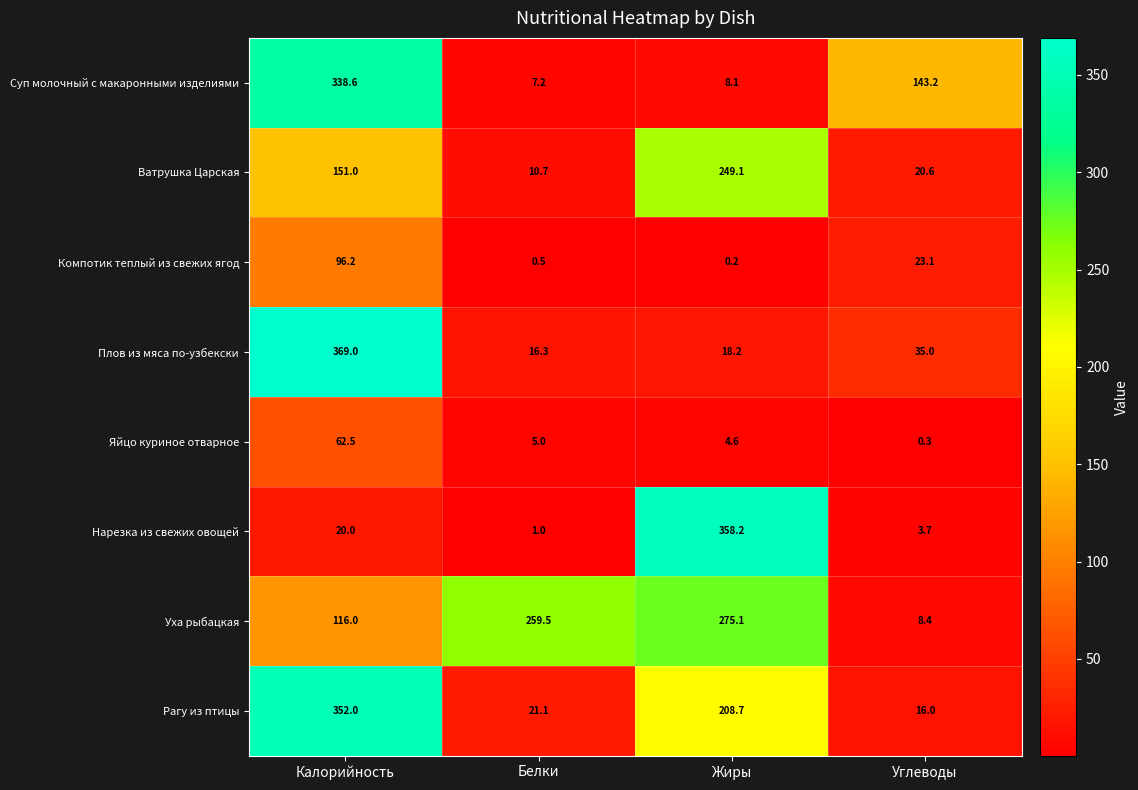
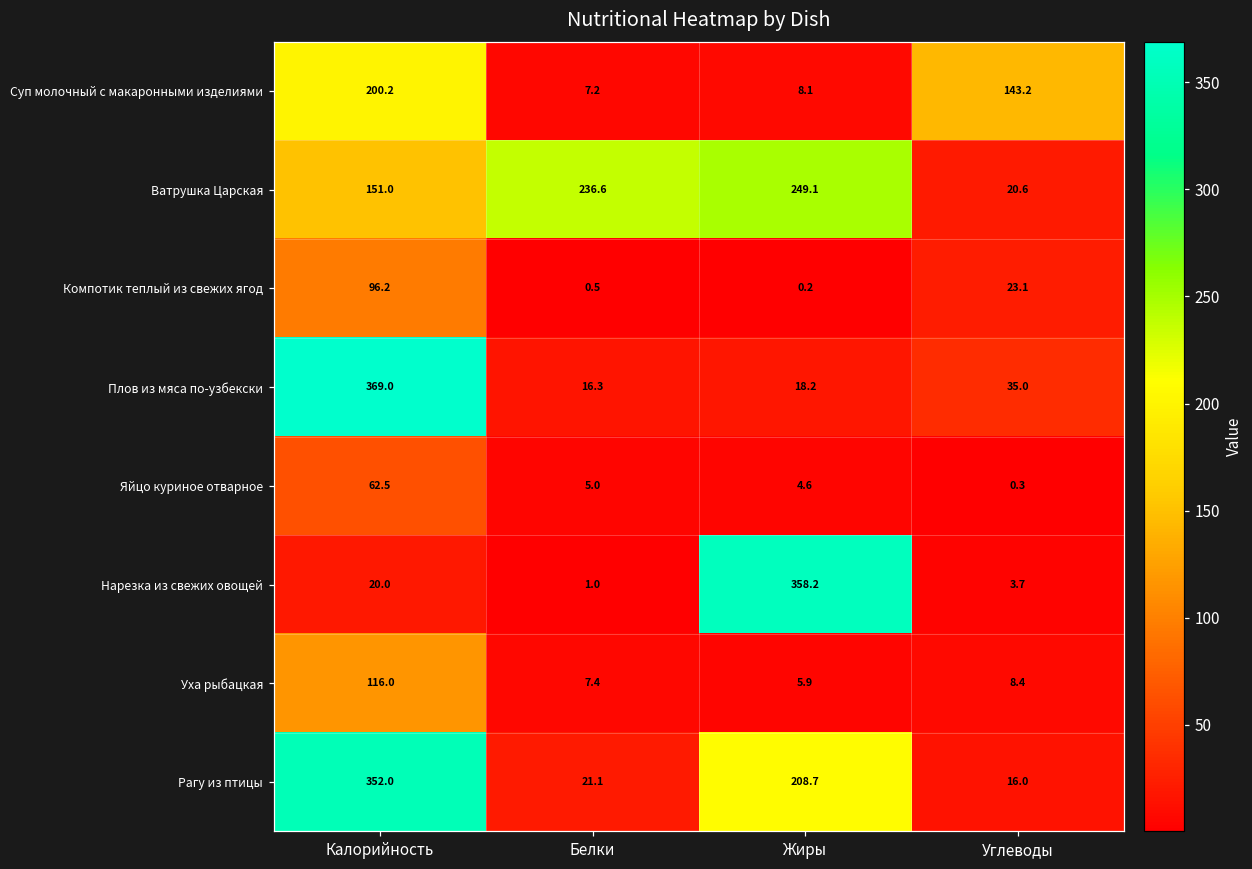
  {
    "Суп молочный с макаронными изделиями": {
-     "Калорийность": 338.6,
+     "Калорийность": 200.2,
      "Белки": 7.2,
      "Жиры": 8.1,
      "Углеводы": 143.2
    },
    "Ватрушка Царская": {
      "Калорийность": 151.0,
-     "Белки": 10.7,
+     "Белки": 236.6,
      "Жиры": 249.1,
      "Углеводы": 20.6
    },
    "Компотик теплый из свежих ягод": {
      "Калорийность": 96.2,
      "Белки": 0.5,
      "Жиры": 0.2,
      "Углеводы": 23.1
    },
    "Плов из мяса по-узбекски": {
      "Калорийность": 369.0,
      "Белки": 16.3,
      "Жиры": 18.2,
      "Углеводы": 35.0
    },
    "Яйцо куриное отварное": {
      "Калорийность": 62.5,
      "Белки": 5.0,
      "Жиры": 4.6,
      "Углеводы": 0.3
    },
    "Нарезка из свежих овощей": {
      "Калорийность": 20.0,
      "Белки": 1.0,
      "Жиры": 358.2,
      "Углеводы": 3.7
    },
    "Уха рыбацкая": {
      "Калорийность": 116.0,
-     "Белки": 259.5,
-     "Жиры": 275.1,
+     "Белки": 7.4,
+     "Жиры": 5.9,
      "Углеводы": 8.4
    },
    "Рагу из птицы": {
      "Калорийность": 352.0,
      "Белки": 21.1,
      "Жиры": 208.7,
      "Углеводы": 16.0
    }
  }
